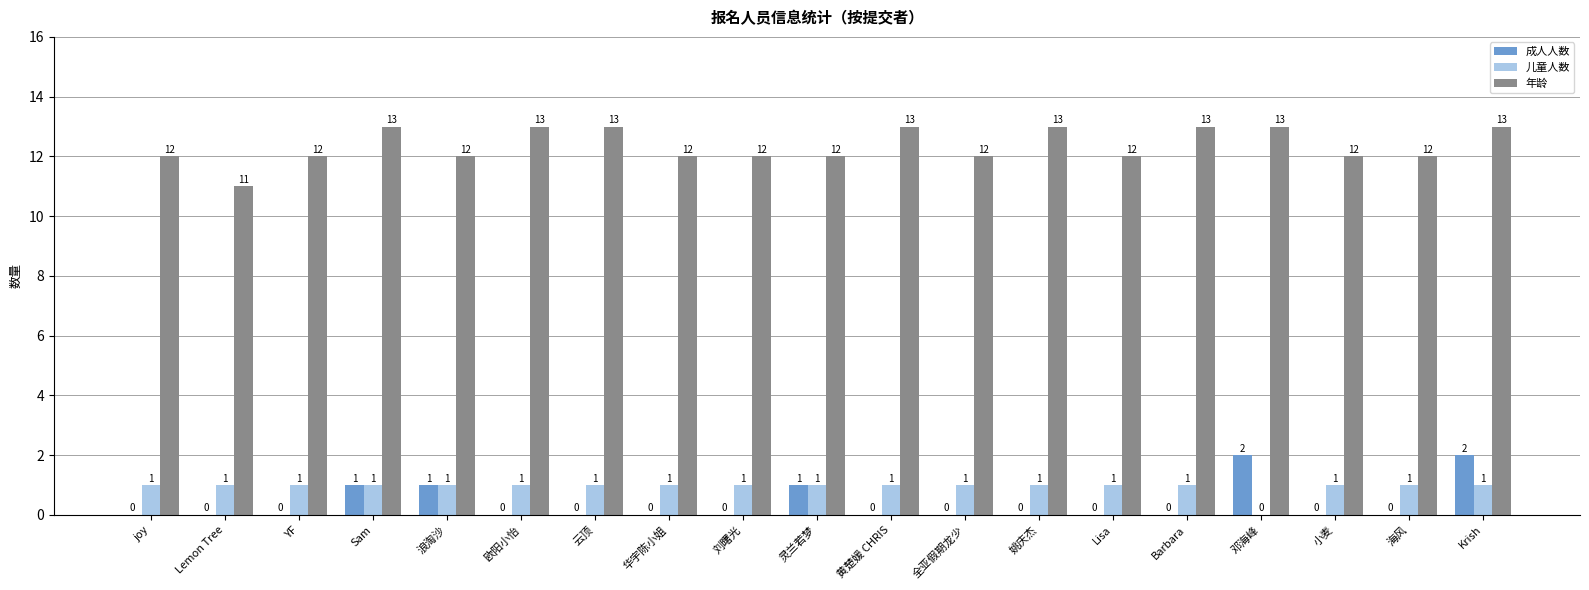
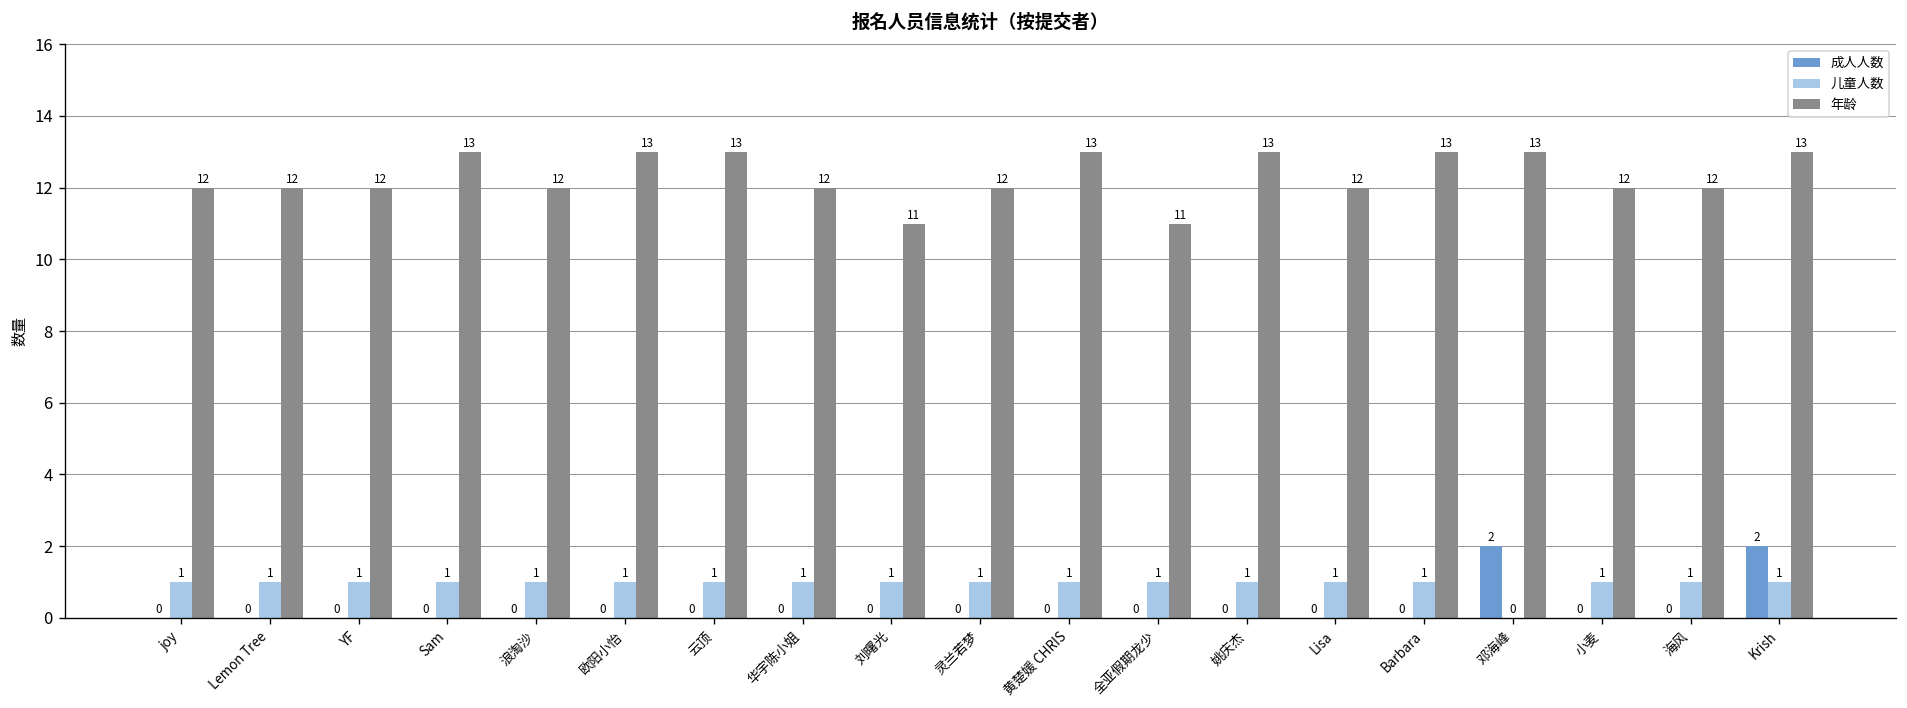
  {
    "成人人数": {
      "joy": 0,
      "Lemon Tree": 0,
      "YF": 0,
-     "Sam": 1,
-     "浪淘沙": 1,
+     "Sam": 0,
+     "浪淘沙": 0,
      "欧阳小怡": 0,
      "云顶": 0,
      "华宇陈小姐": 0,
      "刘曙光": 0,
-     "灵兰若梦": 1,
+     "灵兰若梦": 0,
      "黄楚媛 CHRIS": 0,
      "全亚假期龙少": 0,
      "姚庆杰": 0,
      "Lisa": 0,
      "Barbara": 0,
      "邓海峰": 2,
      "小麦": 0,
      "海风": 0,
      "Krish": 2
    },
    "儿童人数": {
      "joy": 1,
      "Lemon Tree": 1,
      "YF": 1,
      "Sam": 1,
      "浪淘沙": 1,
      "欧阳小怡": 1,
      "云顶": 1,
      "华宇陈小姐": 1,
      "刘曙光": 1,
      "灵兰若梦": 1,
      "黄楚媛 CHRIS": 1,
      "全亚假期龙少": 1,
      "姚庆杰": 1,
      "Lisa": 1,
      "Barbara": 1,
      "邓海峰": 0,
      "小麦": 1,
      "海风": 1,
      "Krish": 1
    },
    "年龄": {
      "joy": 12,
-     "Lemon Tree": 11,
+     "Lemon Tree": 12,
      "YF": 12,
      "Sam": 13,
      "浪淘沙": 12,
      "欧阳小怡": 13,
      "云顶": 13,
      "华宇陈小姐": 12,
-     "刘曙光": 12,
+     "刘曙光": 11,
      "灵兰若梦": 12,
      "黄楚媛 CHRIS": 13,
-     "全亚假期龙少": 12,
+     "全亚假期龙少": 11,
      "姚庆杰": 13,
      "Lisa": 12,
      "Barbara": 13,
      "邓海峰": 13,
      "小麦": 12,
      "海风": 12,
      "Krish": 13
    }
  }
